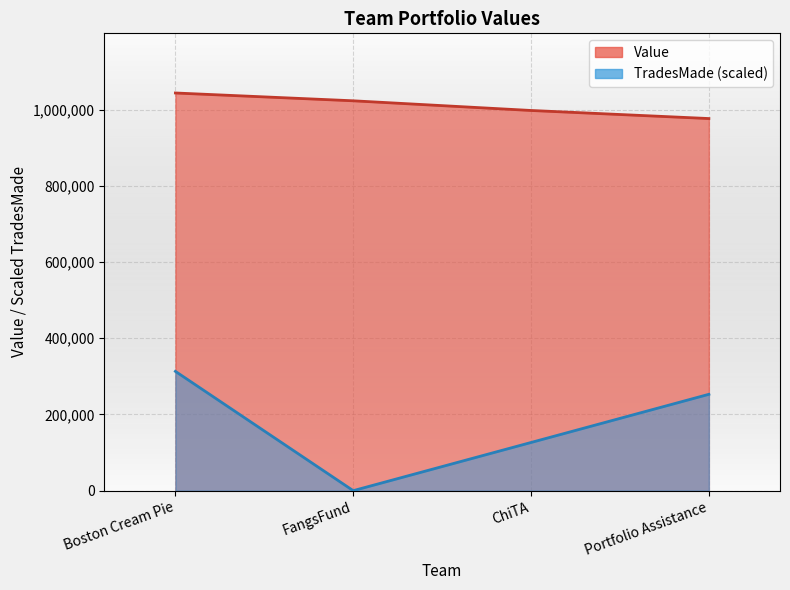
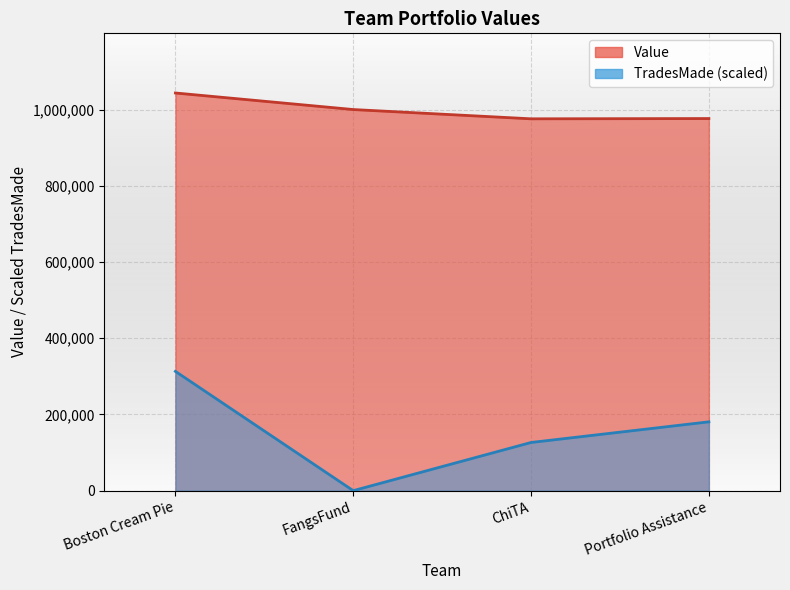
  {
    "Value": {
      "Boston Cream Pie": "1,040,000",
-     "FangsFund": "1,020,000",
-     "ChiTA": "1,000,000",
+     "FangsFund": "1,000,000",
+     "ChiTA": "980,000",
      "Portfolio Assistance": "980,000"
    },
    "TradesMade (scaled)": {
      "Boston Cream Pie": "310,000",
      "FangsFund": "0",
      "ChiTA": "130,000",
-     "Portfolio Assistance": "250,000"
+     "Portfolio Assistance": "180,000"
    }
  }
